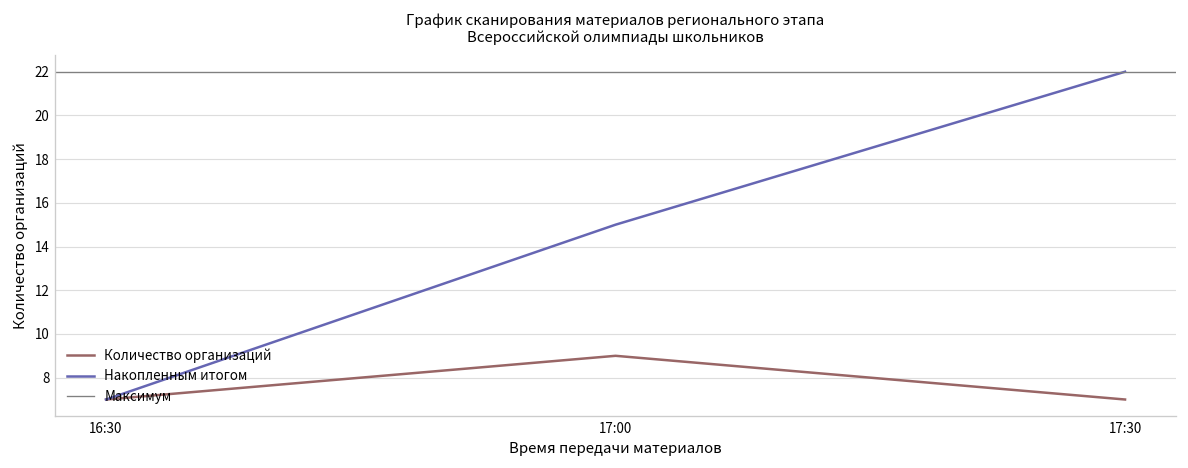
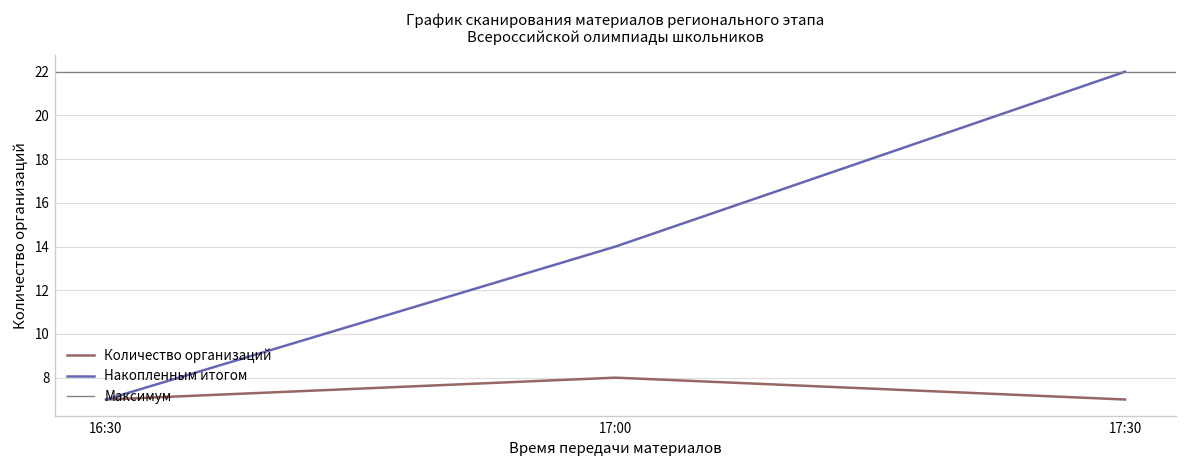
  {
    "Количество организаций": {
-     "17:00": 9,
+     "17:00": 8,
      "17:30": 7
    },
    "Накопленным итогом": {
-     "17:00": 15,
+     "17:00": 14,
      "17:30": 22
    }
  }
